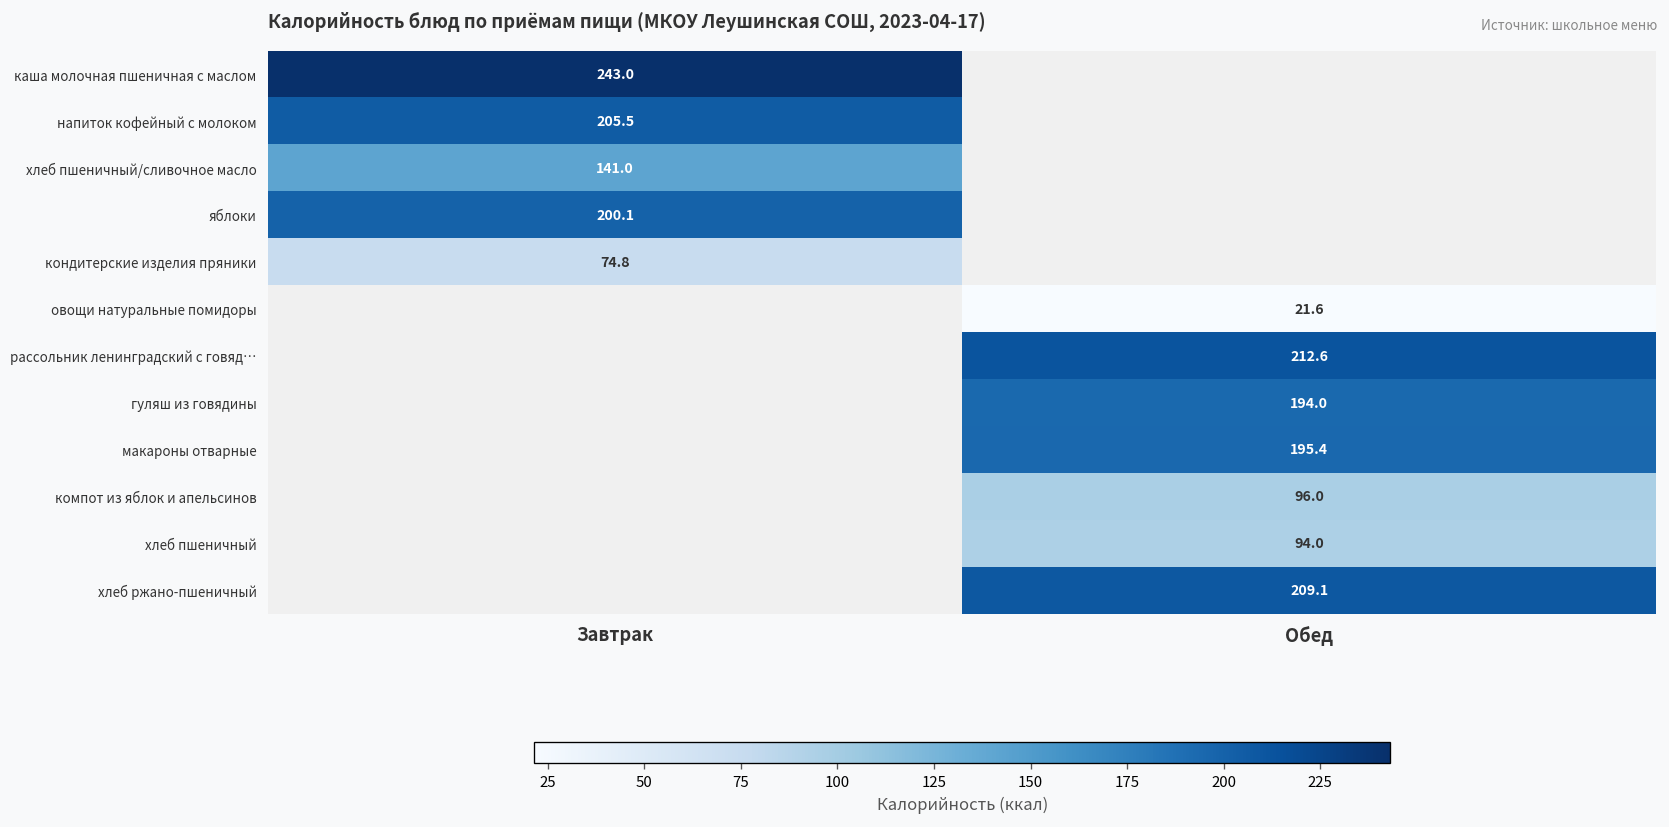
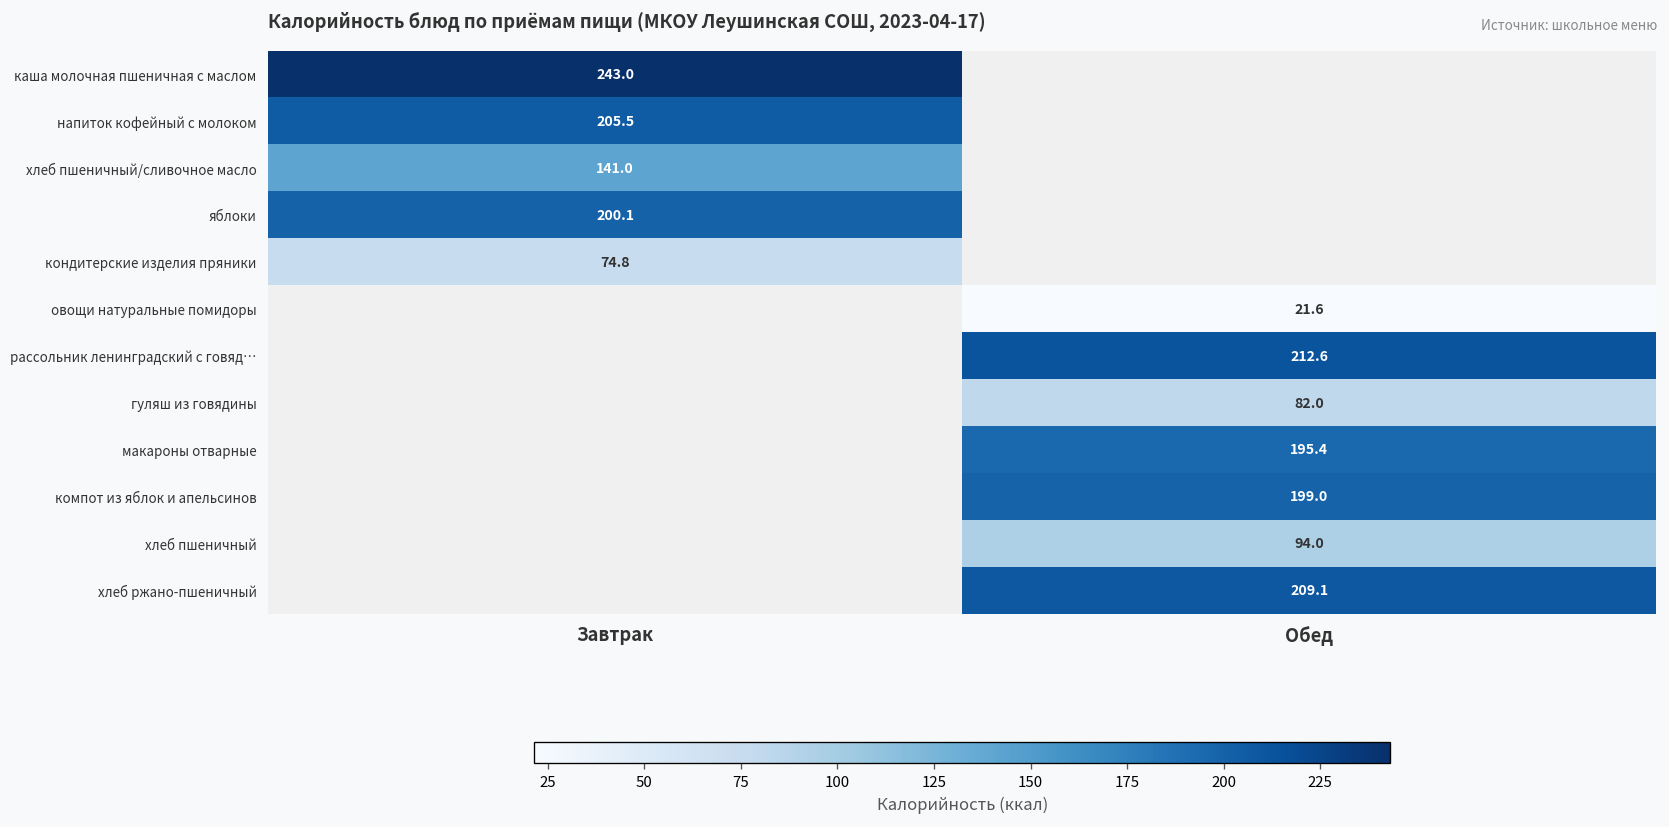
  {
    "каша молочная пшеничная с маслом": {
      "Завтрак": 243.0
    },
    "напиток кофейный с молоком": {
      "Завтрак": 205.5
    },
    "хлеб пшеничный/сливочное масло": {
      "Завтрак": 141.0
    },
    "яблоки": {
      "Завтрак": 200.1
    },
    "кондитерские изделия пряники": {
      "Завтрак": 74.8
    },
    "овощи натуральные помидоры": {
      "Обед": 21.6
    },
    "рассольник ленинградский с говяд…": {
      "Обед": 212.6
    },
    "гуляш из говядины": {
-     "Обед": 194.0
+     "Обед": 82.0
    },
    "макароны отварные": {
      "Обед": 195.4
    },
    "компот из яблок и апельсинов": {
-     "Обед": 96.0
+     "Обед": 199.0
    },
    "хлеб пшеничный": {
      "Обед": 94.0
    },
    "хлеб ржано-пшеничный": {
      "Обед": 209.1
    }
  }
